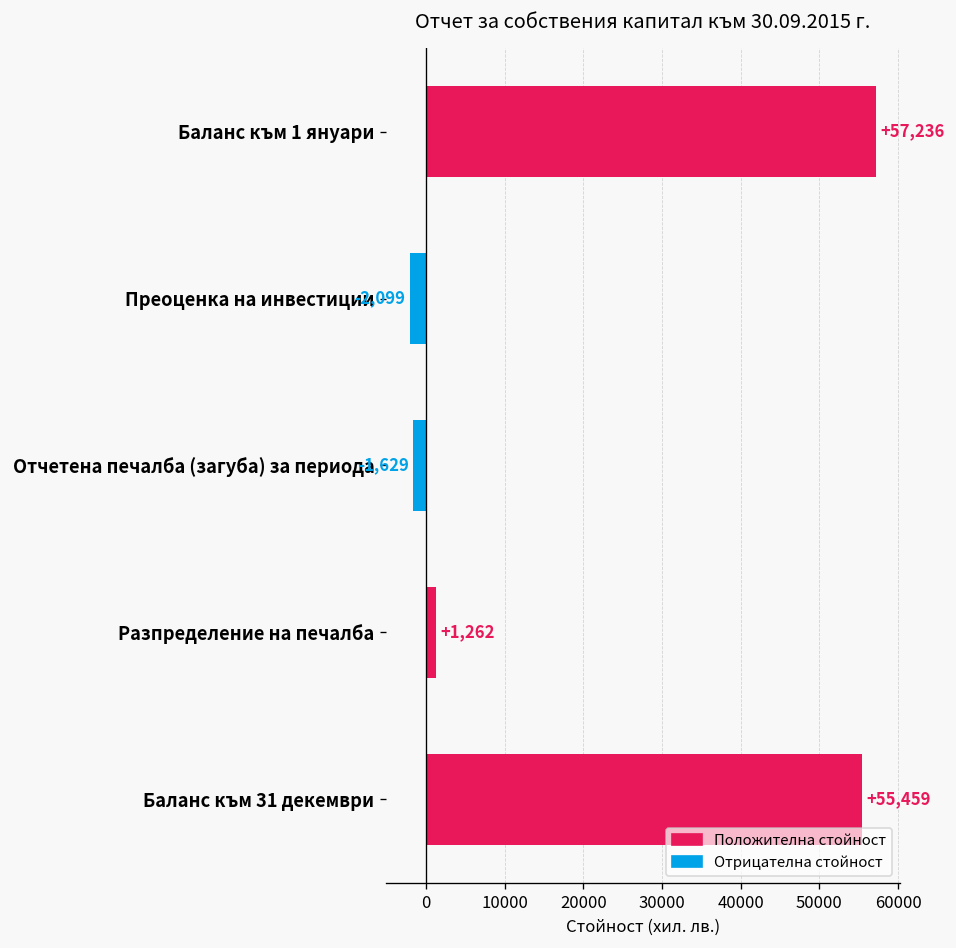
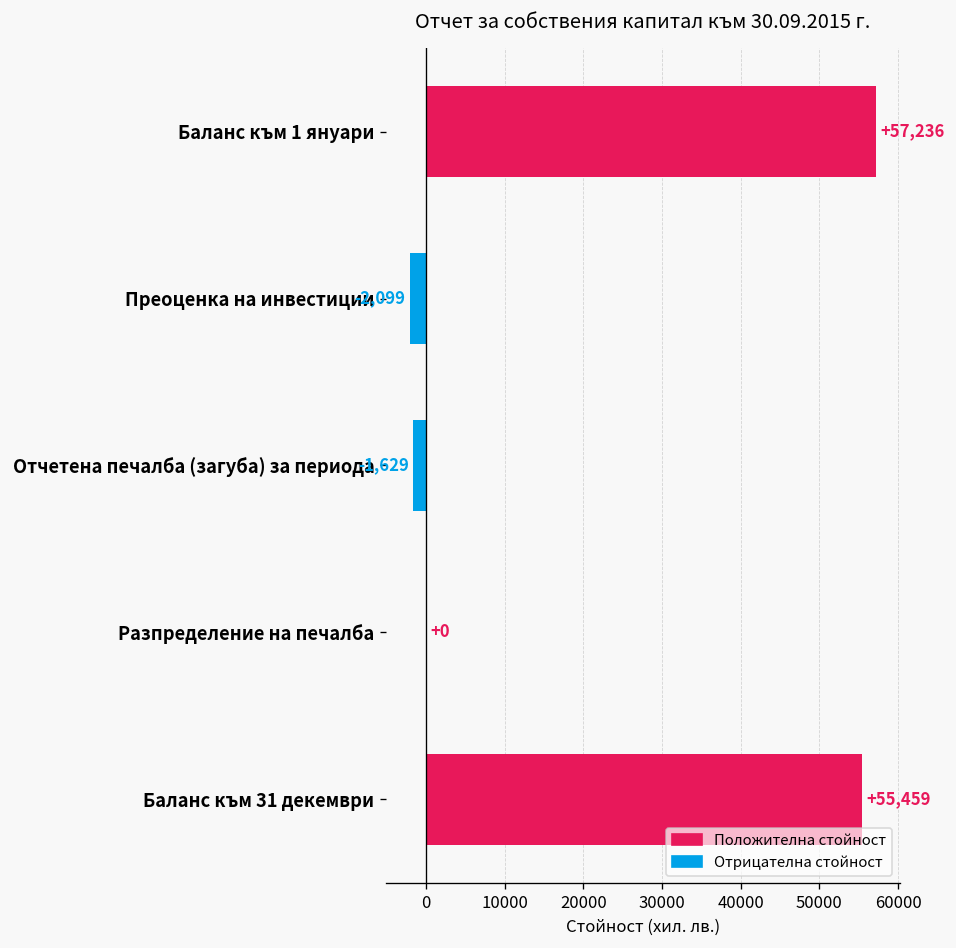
  {
    "Баланс към 1 януари": "+57,236",
    "Преоценка на инвестиции": "-2,099",
    "Отчетена печалба (загуба) за периода": "-1,629",
-   "Разпределение на печалба": "+1,262",
+   "Разпределение на печалба": "+0",
    "Баланс към 31 декември": "+55,459"
  }
